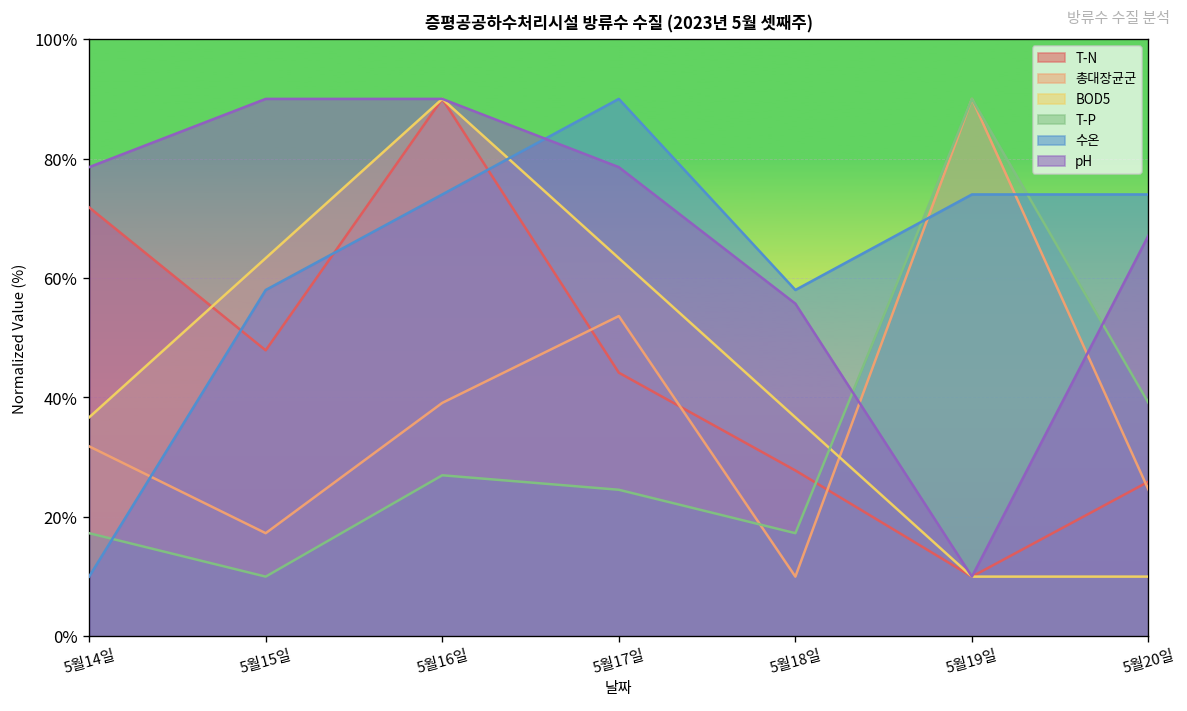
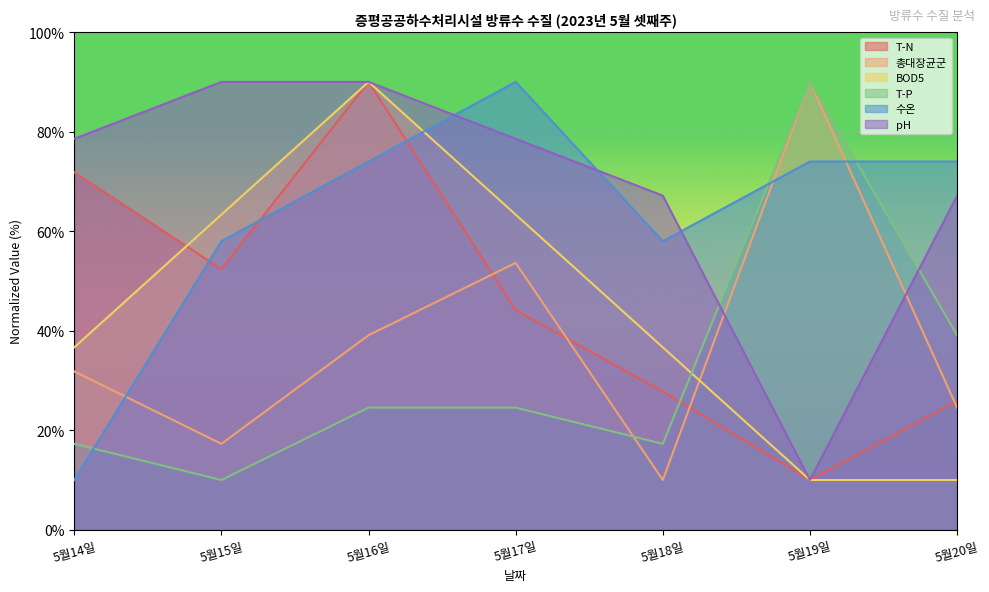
  {
    "T-N": {
      "5월14일": "72%",
-     "5월15일": "48%",
+     "5월15일": "52%",
      "5월17일": "44%",
      "5월18일": "28%",
      "5월20일": "26%"
    },
    "T-P": {
      "5월14일": "17%",
      "5월15일": "10%",
-     "5월16일": "27%",
+     "5월16일": "25%",
      "5월17일": "25%",
      "5월18일": "17%",
      "5월20일": "39%"
    },
    "수온": {
      "5월14일": "10%",
      "5월15일": "58%",
      "5월16일": "74%",
      "5월17일": "90%",
      "5월18일": "58%",
      "5월19일": "74%",
      "5월20일": "74%"
    },
    "pH": {
      "5월14일": "79%",
      "5월15일": "90%",
      "5월17일": "79%",
-     "5월18일": "56%",
+     "5월18일": "67%",
      "5월20일": "67%"
    }
  }
